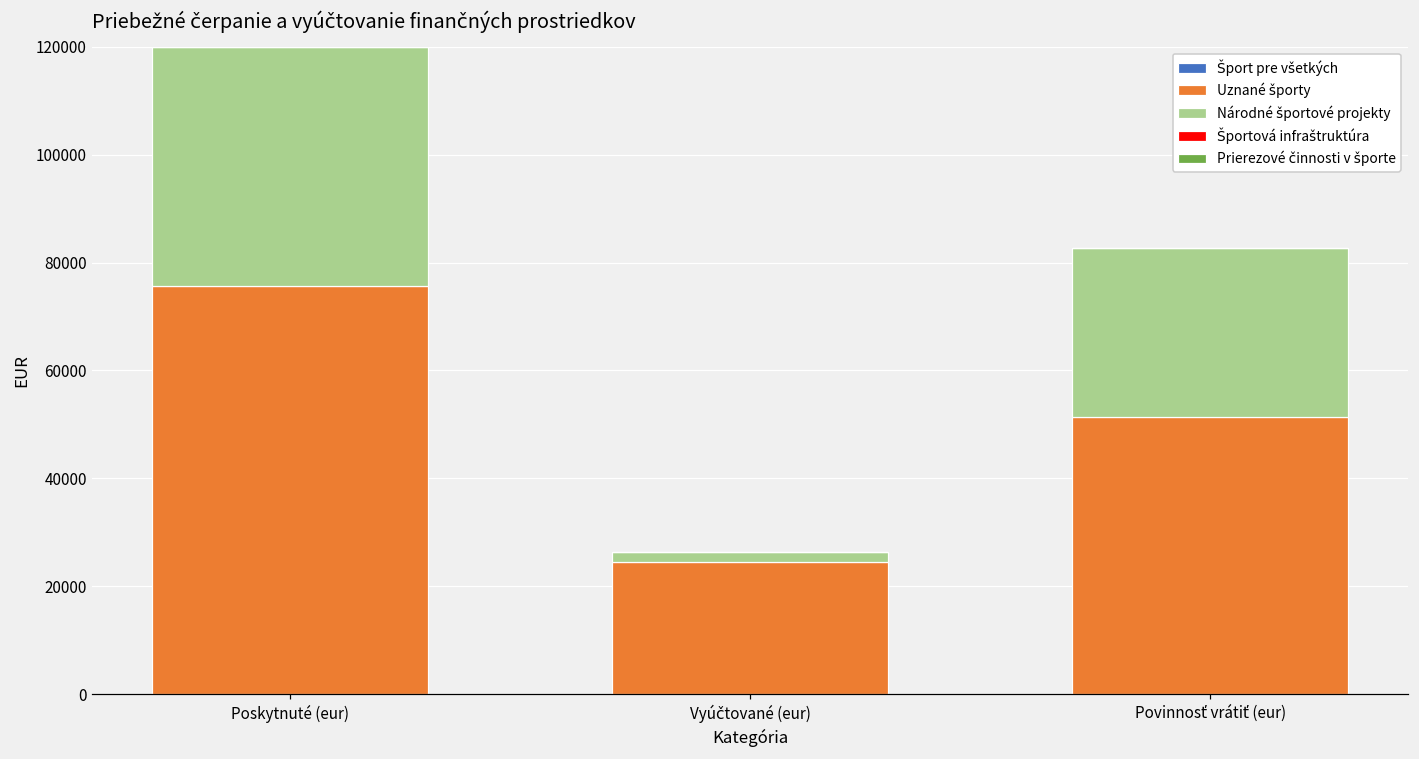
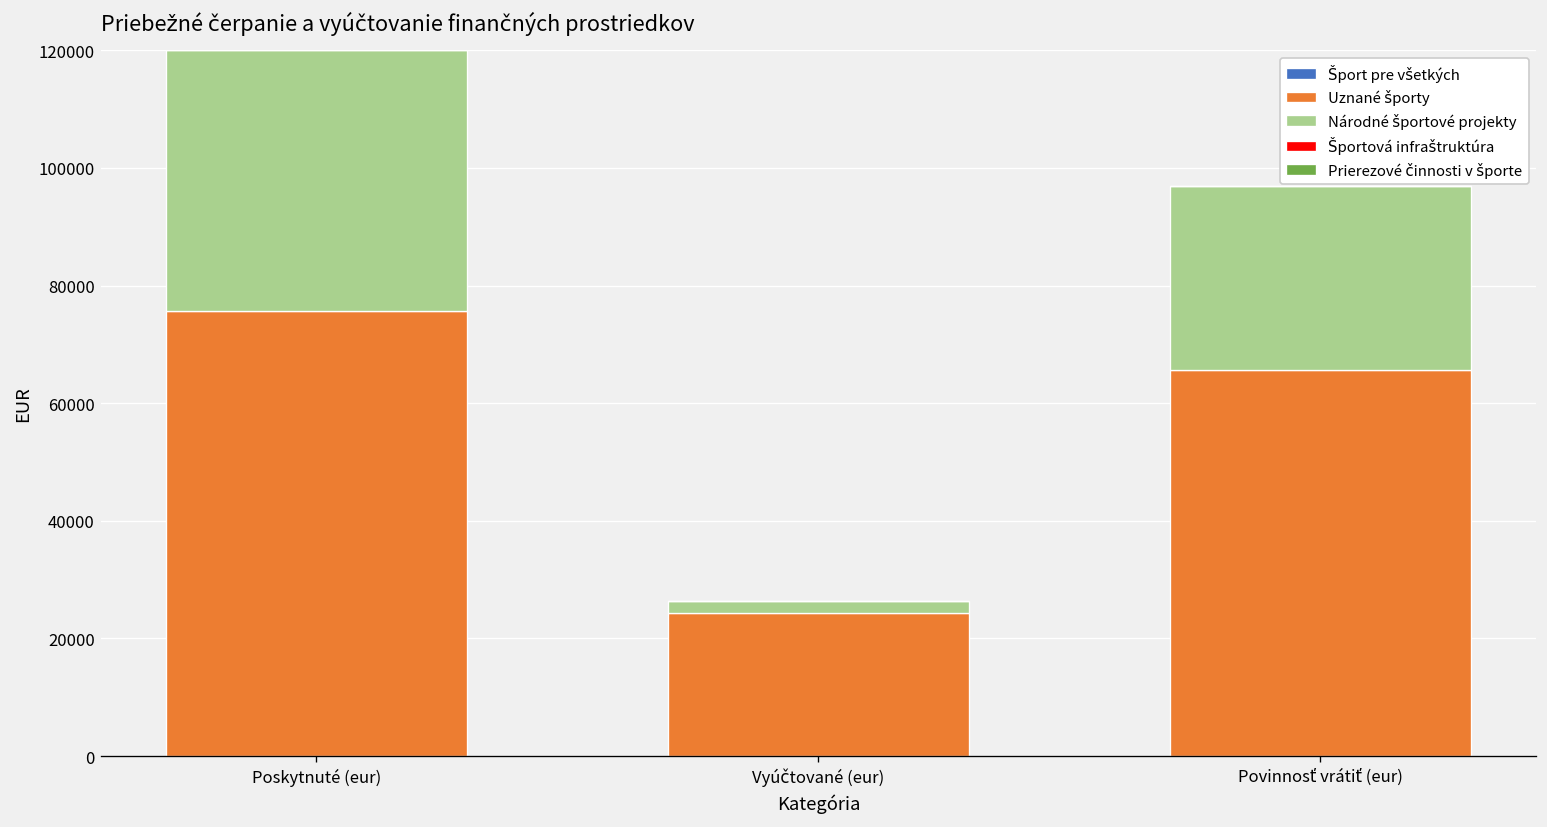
  {
    "Šport pre všetkých": {
      "Poskytnuté (eur)": 0,
      "Vyúčtované (eur)": 0,
      "Povinnosť vrátiť (eur)": 0
    },
    "Uznané športy": {
      "Poskytnuté (eur)": 76000,
      "Vyúčtované (eur)": 24000,
-     "Povinnosť vrátiť (eur)": 51000
+     "Povinnosť vrátiť (eur)": 66000
    }
  }
